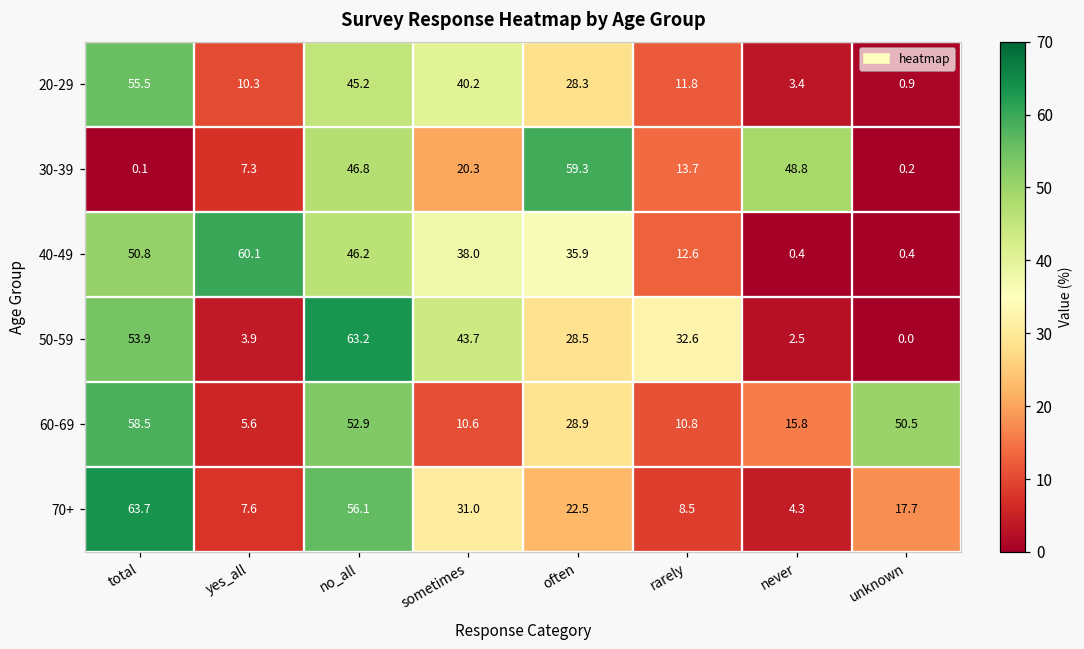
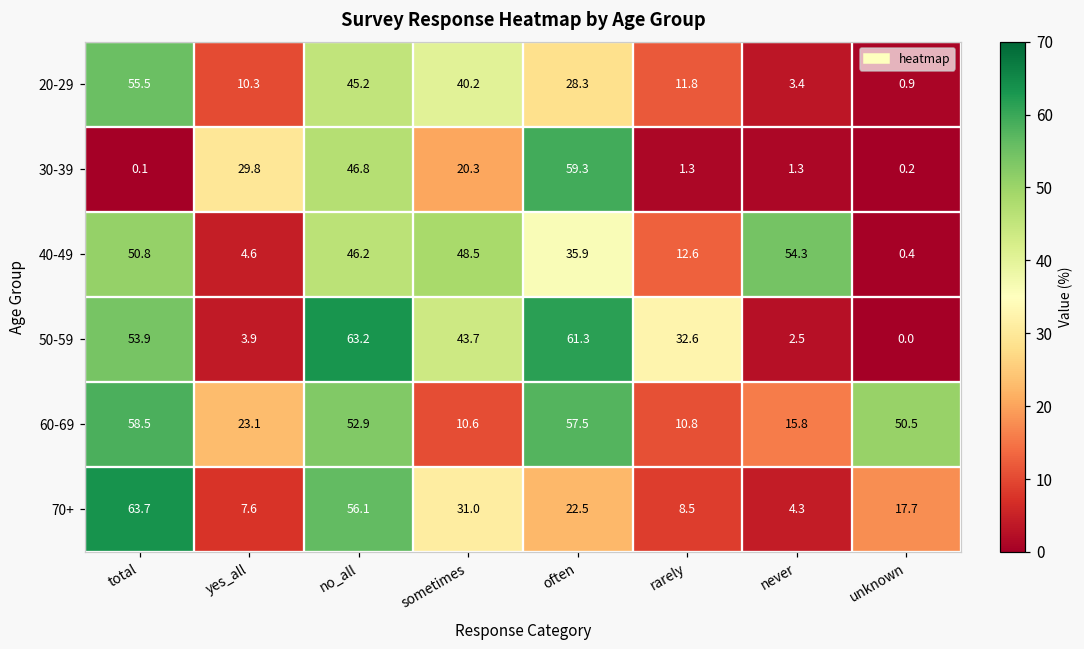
  {
    "20-29": {
      "total": 55.5,
      "yes_all": 10.3,
      "no_all": 45.2,
      "sometimes": 40.2,
      "often": 28.3,
      "rarely": 11.8,
      "never": 3.4,
      "unknown": 0.9
    },
    "30-39": {
      "total": 0.1,
-     "yes_all": 7.3,
+     "yes_all": 29.8,
      "no_all": 46.8,
      "sometimes": 20.3,
      "often": 59.3,
-     "rarely": 13.7,
-     "never": 48.8,
+     "rarely": 1.3,
+     "never": 1.3,
      "unknown": 0.2
    },
    "40-49": {
      "total": 50.8,
-     "yes_all": 60.1,
+     "yes_all": 4.6,
      "no_all": 46.2,
-     "sometimes": 38.0,
+     "sometimes": 48.5,
      "often": 35.9,
      "rarely": 12.6,
-     "never": 0.4,
+     "never": 54.3,
      "unknown": 0.4
    },
    "50-59": {
      "total": 53.9,
      "yes_all": 3.9,
      "no_all": 63.2,
      "sometimes": 43.7,
-     "often": 28.5,
+     "often": 61.3,
      "rarely": 32.6,
      "never": 2.5,
      "unknown": 0.0
    },
    "60-69": {
      "total": 58.5,
-     "yes_all": 5.6,
+     "yes_all": 23.1,
      "no_all": 52.9,
      "sometimes": 10.6,
-     "often": 28.9,
+     "often": 57.5,
      "rarely": 10.8,
      "never": 15.8,
      "unknown": 50.5
    },
    "70+": {
      "total": 63.7,
      "yes_all": 7.6,
      "no_all": 56.1,
      "sometimes": 31.0,
      "often": 22.5,
      "rarely": 8.5,
      "never": 4.3,
      "unknown": 17.7
    }
  }
